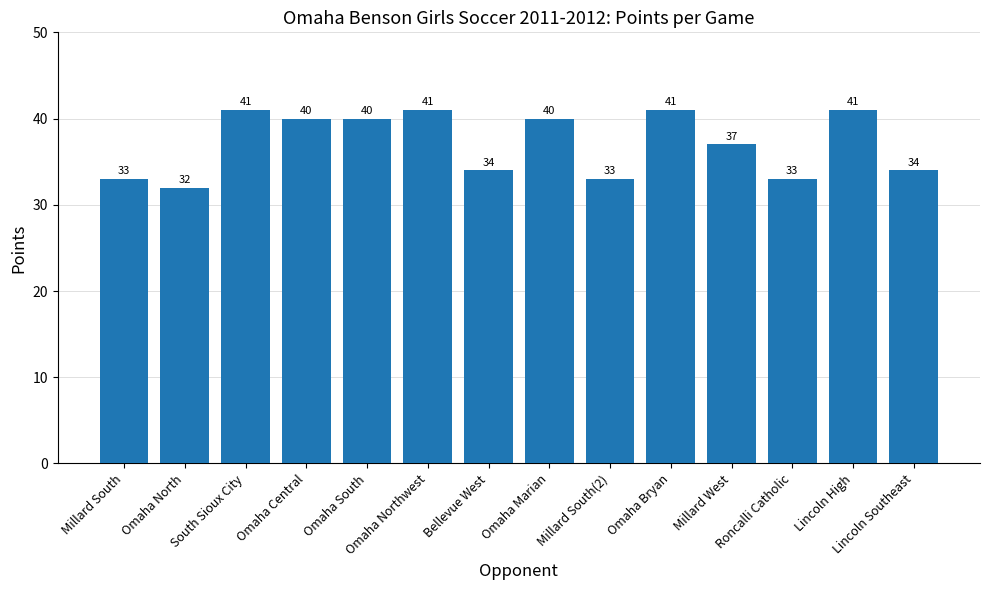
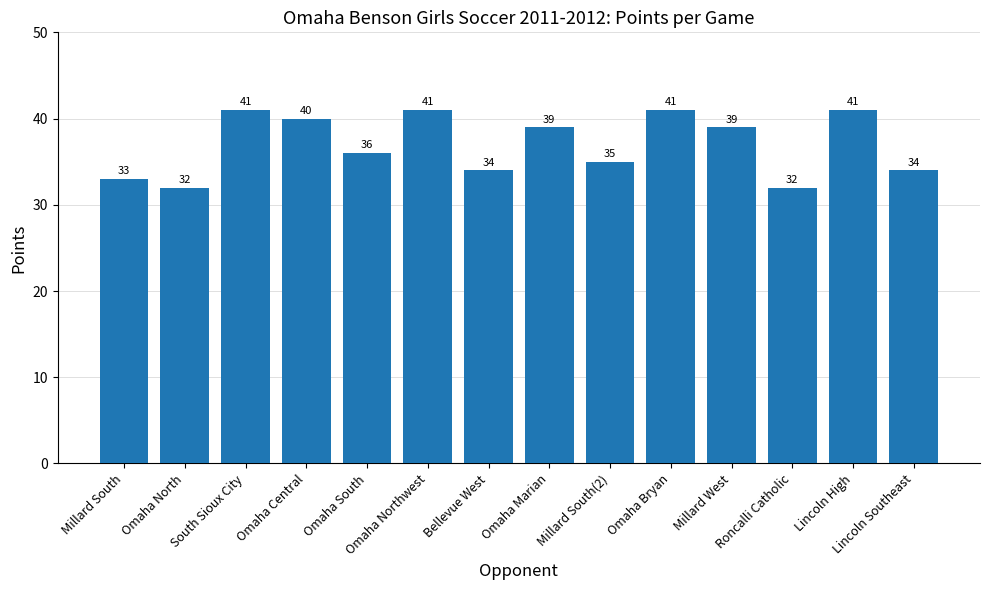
  {
    "Millard South": 33,
    "Omaha North": 32,
    "South Sioux City": 41,
    "Omaha Central": 40,
-   "Omaha South": 40,
+   "Omaha South": 36,
    "Omaha Northwest": 41,
    "Bellevue West": 34,
-   "Omaha Marian": 40,
-   "Millard South(2)": 33,
+   "Omaha Marian": 39,
+   "Millard South(2)": 35,
    "Omaha Bryan": 41,
-   "Millard West": 37,
-   "Roncalli Catholic": 33,
+   "Millard West": 39,
+   "Roncalli Catholic": 32,
    "Lincoln High": 41,
    "Lincoln Southeast": 34
  }
